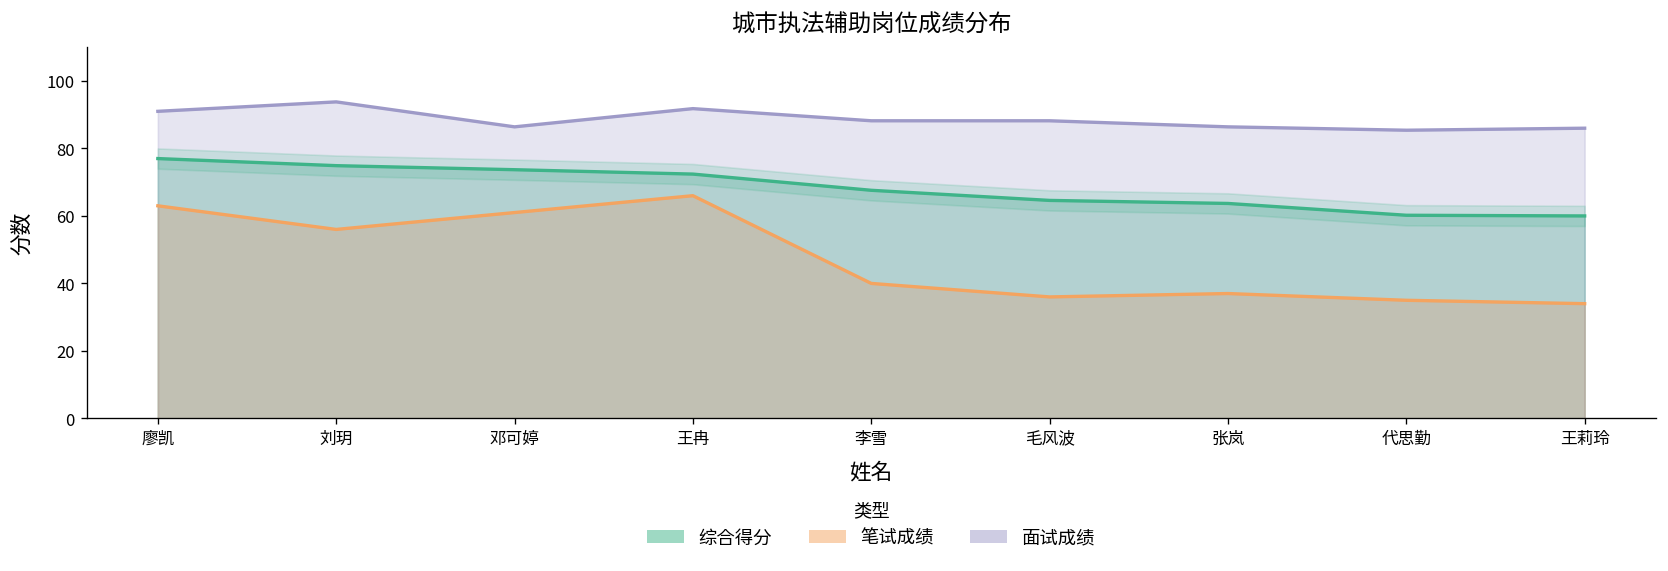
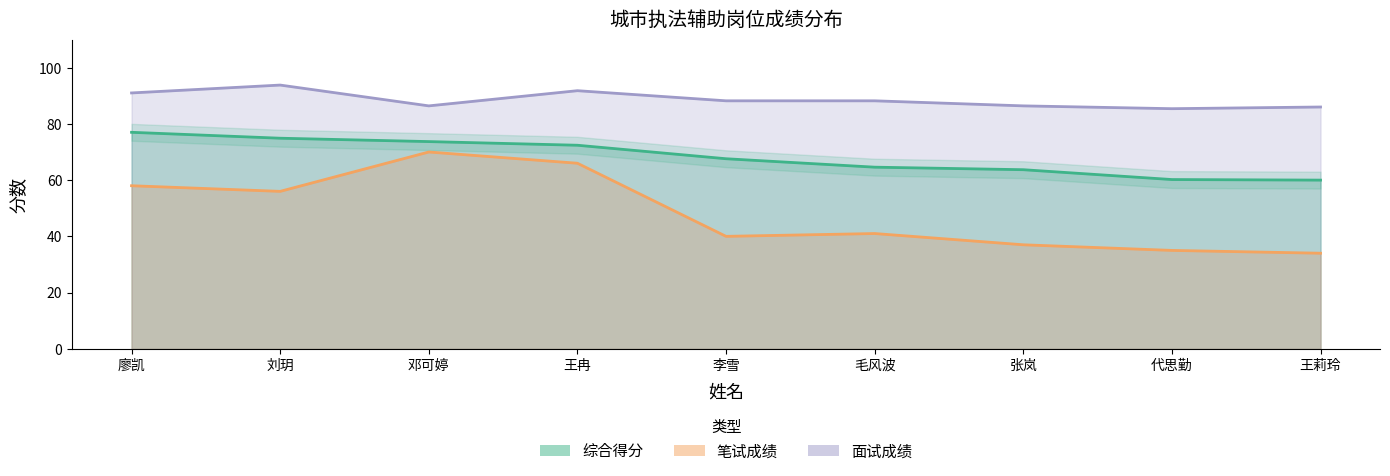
  {
    "笔试成绩": {
-     "廖凯": 63,
+     "廖凯": 58,
      "刘玥": 56,
-     "邓可婷": 61,
+     "邓可婷": 70,
      "王冉": 66,
      "李雪": 40,
-     "毛风波": 36,
+     "毛风波": 41,
      "张岚": 37,
      "代思勤": 35,
      "王莉玲": 34
    }
  }
